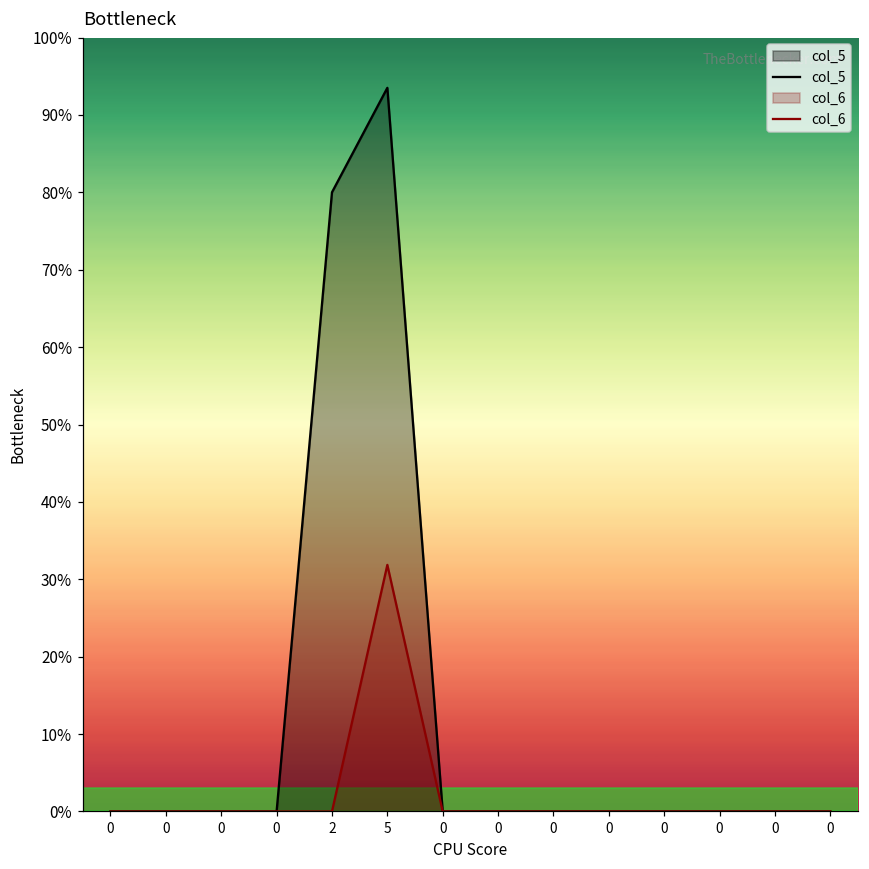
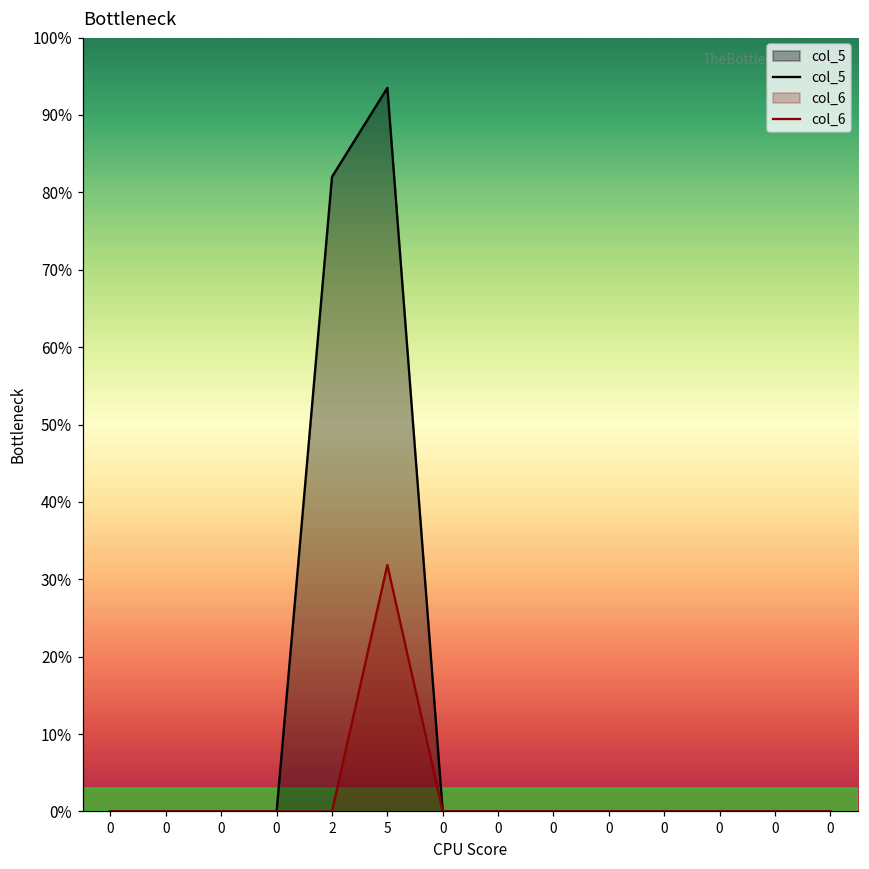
  {
    "col_5": {
-     "2": "80%",
+     "2": "82%",
      "5": "94%"
    },
    "col_6": {
      "5": "32%"
    }
  }
